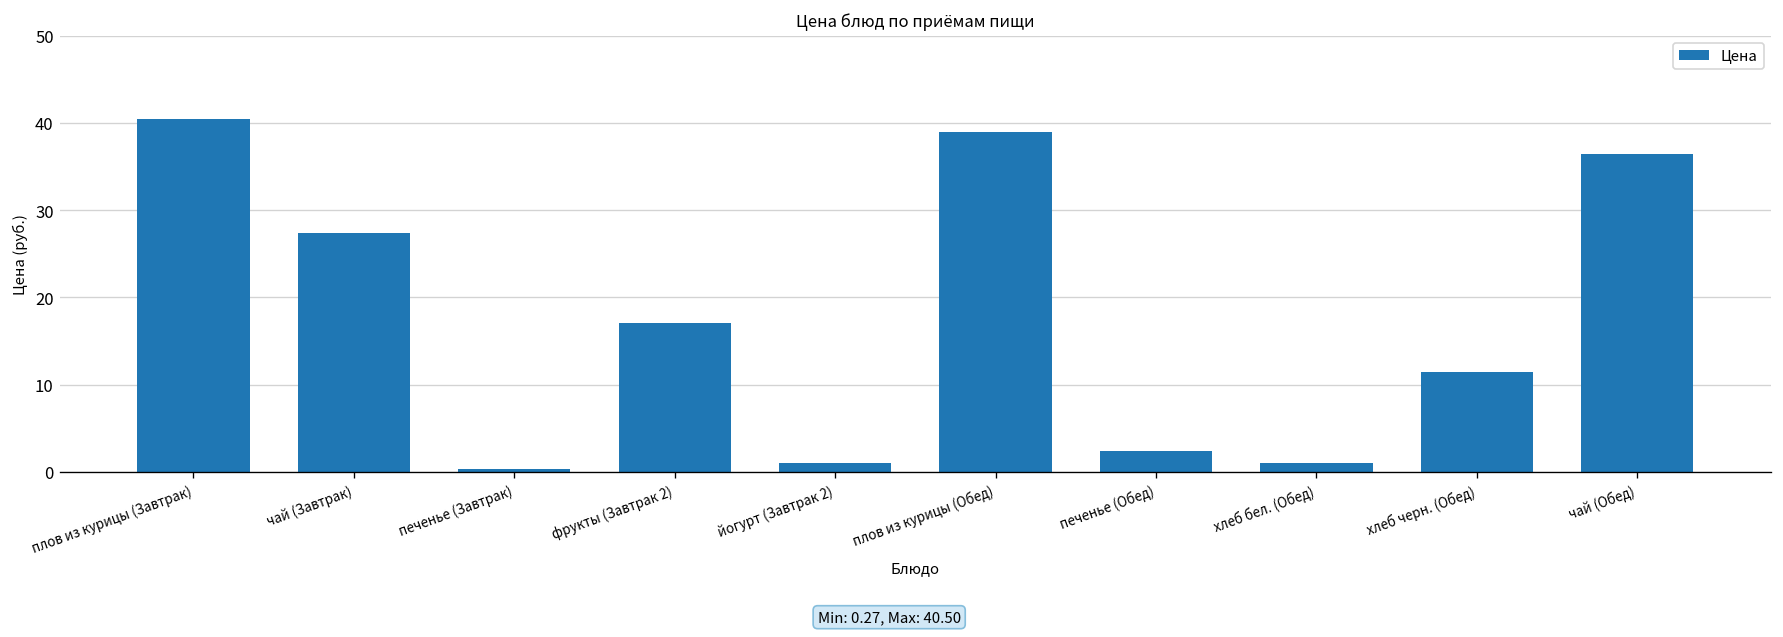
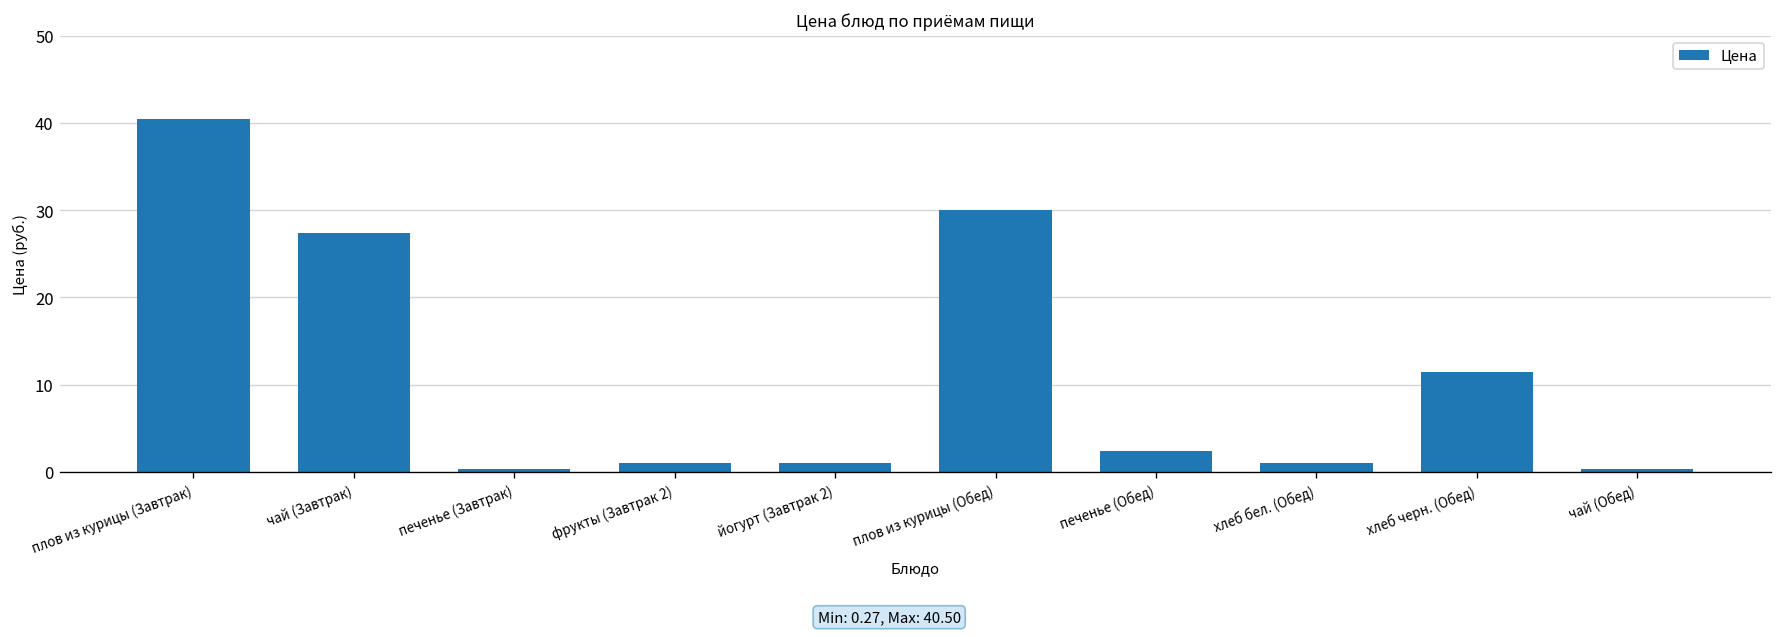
  {
    "плов из курицы (Завтрак)": 41,
    "чай (Завтрак)": 27,
-   "фрукты (Завтрак 2)": 17,
+   "фрукты (Завтрак 2)": 1,
    "йогурт (Завтрак 2)": 1,
-   "плов из курицы (Обед)": 39,
+   "плов из курицы (Обед)": 30,
    "печенье (Обед)": 2,
    "хлеб бел. (Обед)": 1,
    "хлеб черн. (Обед)": 11,
-   "чай (Обед)": 36
+   "чай (Обед)": 0
  }
